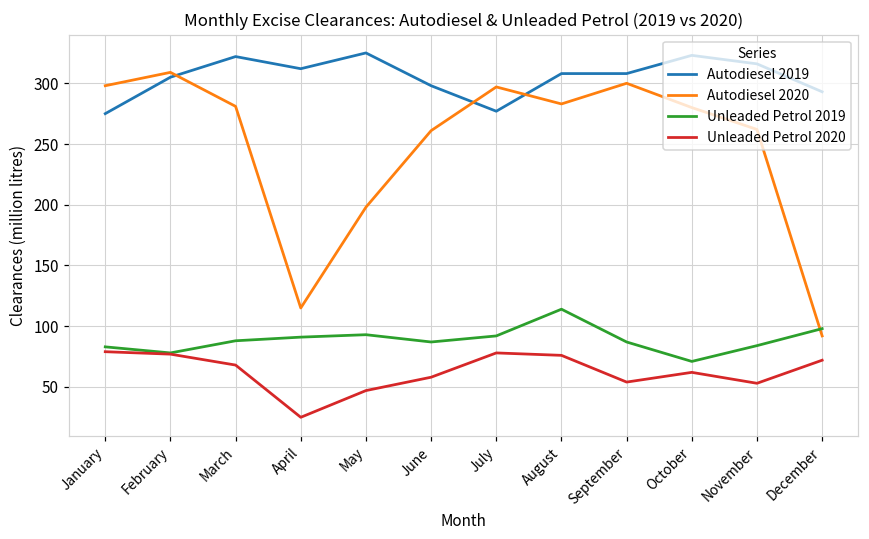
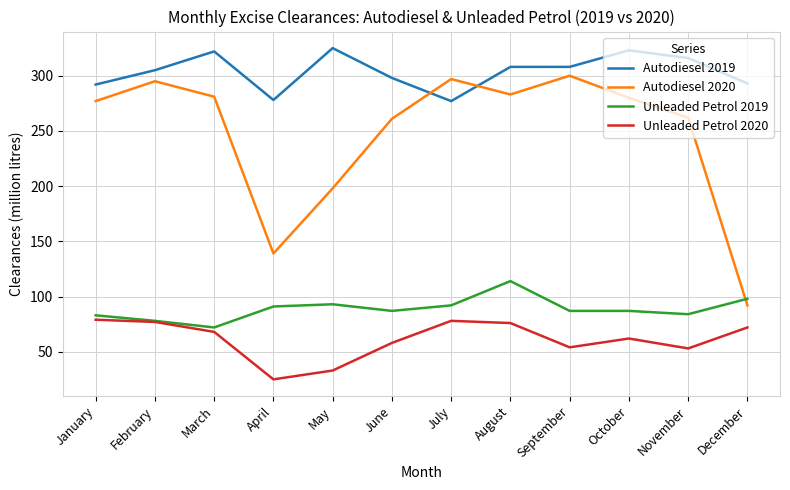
  {
    "Autodiesel 2019": {
-     "January": 275,
+     "January": 292,
      "February": 305,
      "March": 322,
-     "April": 312,
+     "April": 278,
      "May": 325,
      "June": 298,
      "July": 277,
      "August": 308,
      "September": 308
    },
    "Autodiesel 2020": {
-     "January": 298,
-     "February": 309,
+     "January": 277,
+     "February": 295,
      "March": 281,
-     "April": 115,
+     "April": 139,
      "May": 198,
      "June": 261,
      "July": 297,
      "August": 283,
      "September": 300,
      "December": 92
    },
    "Unleaded Petrol 2019": {
      "January": 83,
-     "March": 88,
+     "March": 72,
      "April": 91,
      "May": 93,
      "June": 87,
      "July": 92,
      "August": 114,
      "September": 87,
-     "October": 71,
+     "October": 87,
      "November": 84,
      "December": 98
    },
    "Unleaded Petrol 2020": {
      "January": 79,
      "March": 68,
      "April": 25,
-     "May": 47,
+     "May": 33,
      "June": 58,
      "July": 78,
      "August": 76,
      "September": 54,
      "October": 62,
      "November": 53,
      "December": 72
    }
  }
